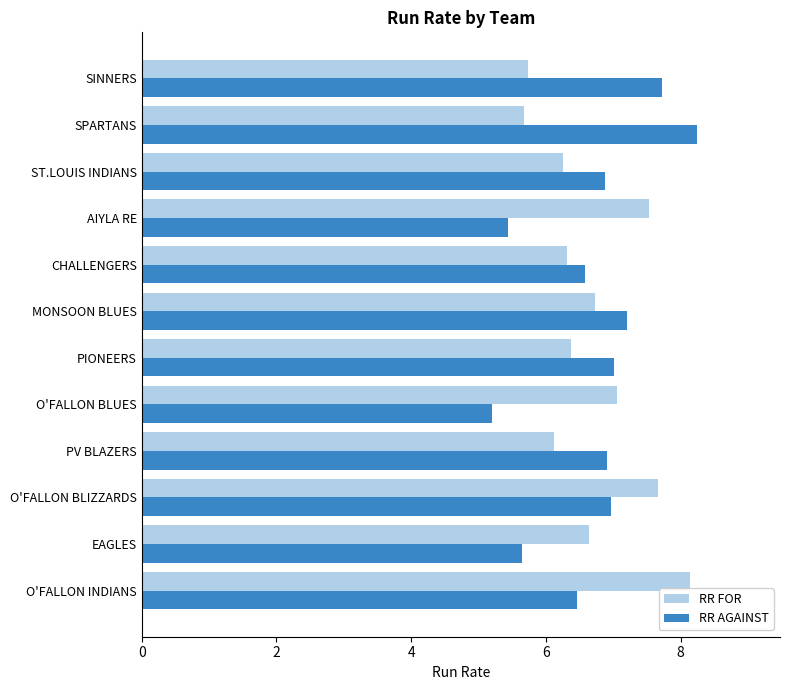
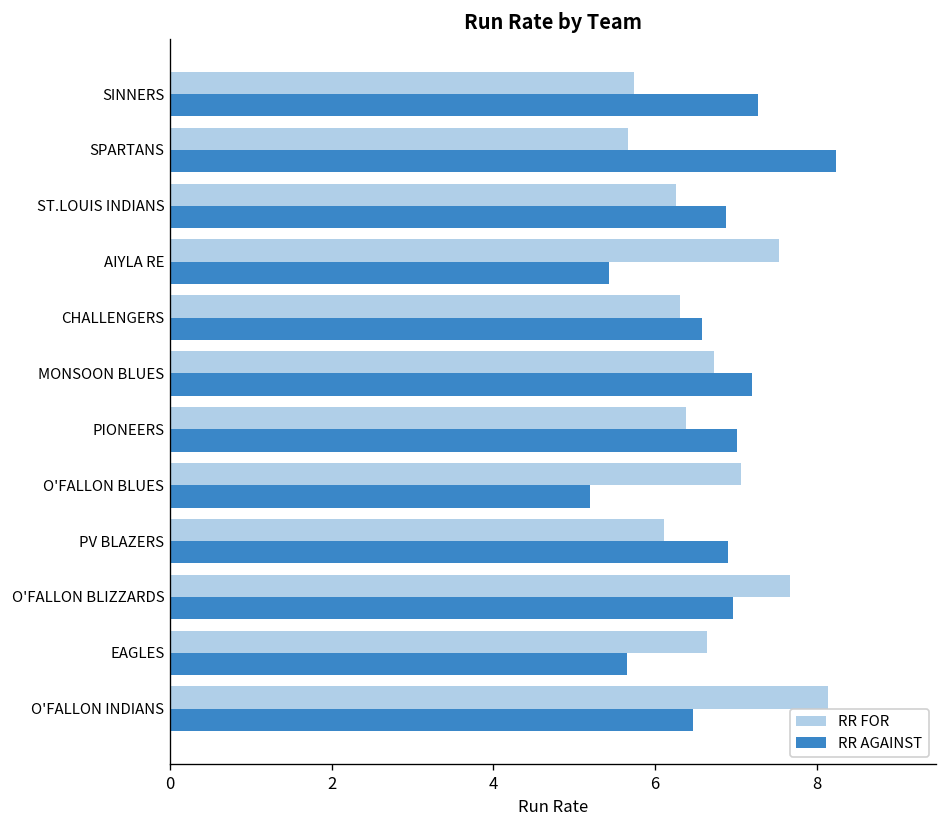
  {
    "RR FOR": {
      "SINNERS": 5.7,
      "SPARTANS": 5.7,
      "ST.LOUIS INDIANS": 6.3,
      "AIYLA RE": 7.5,
      "CHALLENGERS": 6.3,
      "MONSOON BLUES": 6.7,
      "PIONEERS": 6.4,
      "O'FALLON BLUES": 7.1,
      "PV BLAZERS": 6.1,
      "O'FALLON BLIZZARDS": 7.7,
      "EAGLES": 6.6,
      "O'FALLON INDIANS": 8.1
    },
    "RR AGAINST": {
-     "SINNERS": 7.7,
+     "SINNERS": 7.3,
      "SPARTANS": 8.2,
      "ST.LOUIS INDIANS": 6.9,
      "AIYLA RE": 5.4,
      "CHALLENGERS": 6.6,
      "MONSOON BLUES": 7.2,
      "PIONEERS": 7.0,
      "O'FALLON BLUES": 5.2,
      "PV BLAZERS": 6.9,
      "O'FALLON BLIZZARDS": 7.0,
      "EAGLES": 5.6,
      "O'FALLON INDIANS": 6.5
    }
  }
